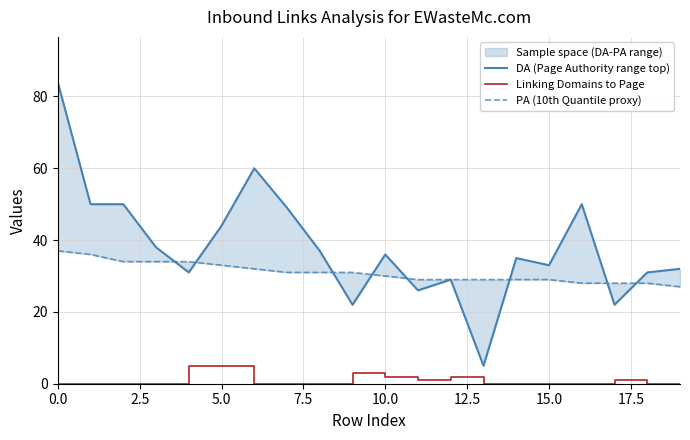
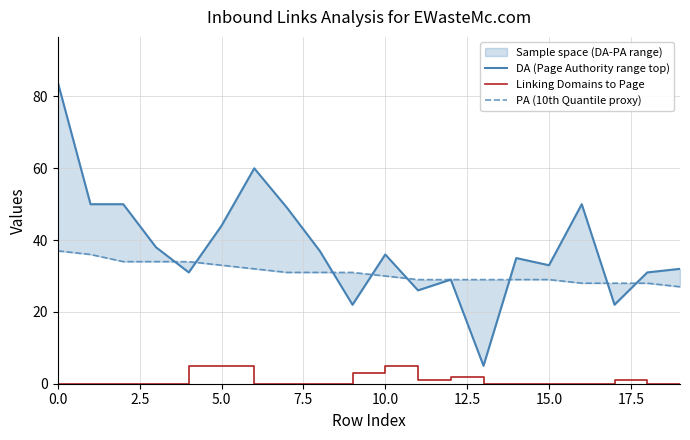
  {
    "Linking Domains to Page": {
      "0.0": 0,
      "5.0": 5,
-     "10.0": 2,
+     "10.0": 5,
      "15.0": 0
    }
  }
